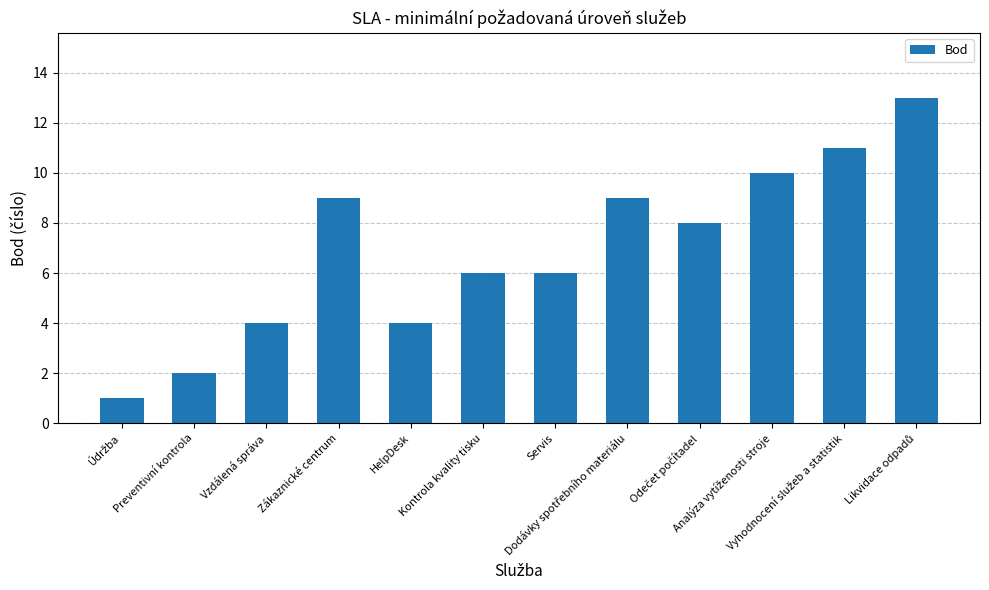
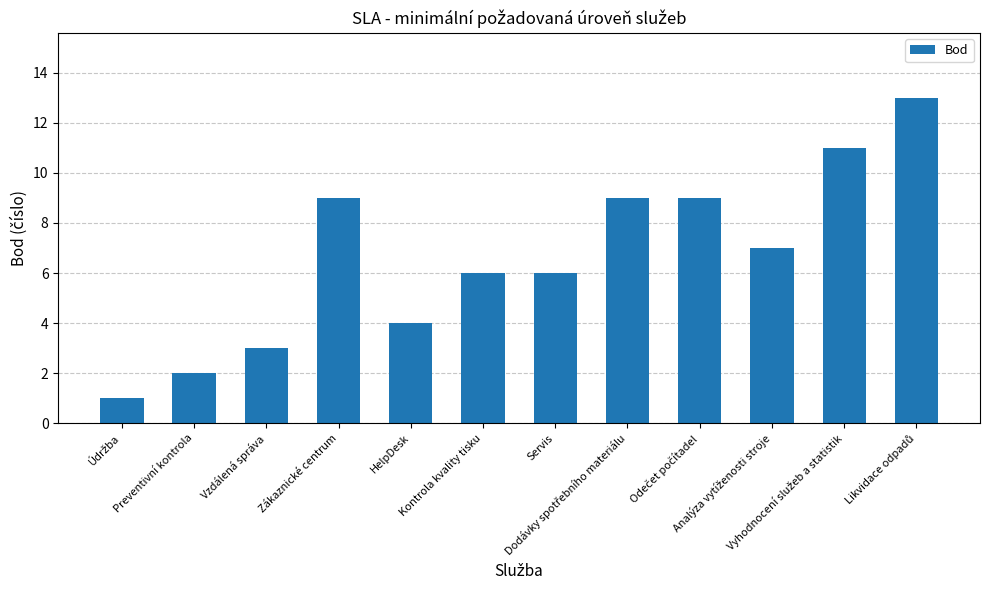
  {
    "Údržba": 1,
    "Preventivní kontrola": 2,
-   "Vzdálená správa": 4,
+   "Vzdálená správa": 3,
    "Zákaznické centrum": 9,
    "HelpDesk": 4,
    "Kontrola kvality tisku": 6,
    "Servis": 6,
    "Dodávky spotřebního materiálu": 9,
-   "Odečet počítadel": 8,
-   "Analýza vytíženosti stroje": 10,
+   "Odečet počítadel": 9,
+   "Analýza vytíženosti stroje": 7,
    "Vyhodnocení služeb a statistik": 11,
    "Likvidace odpadů": 13
  }
